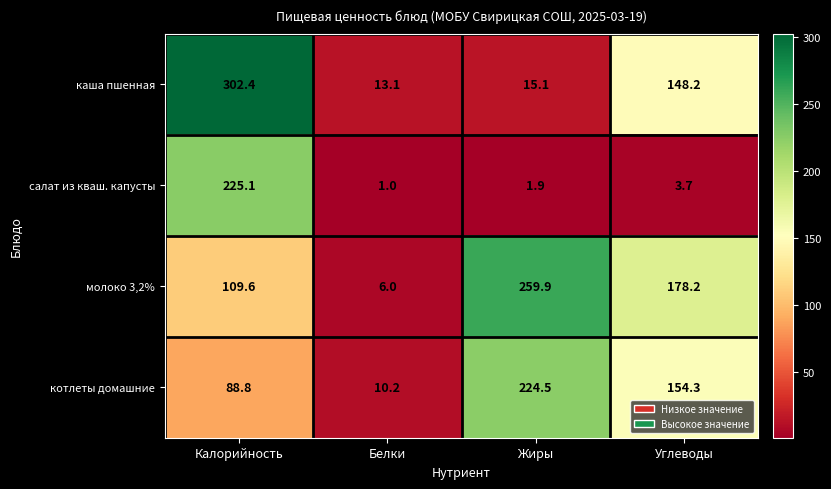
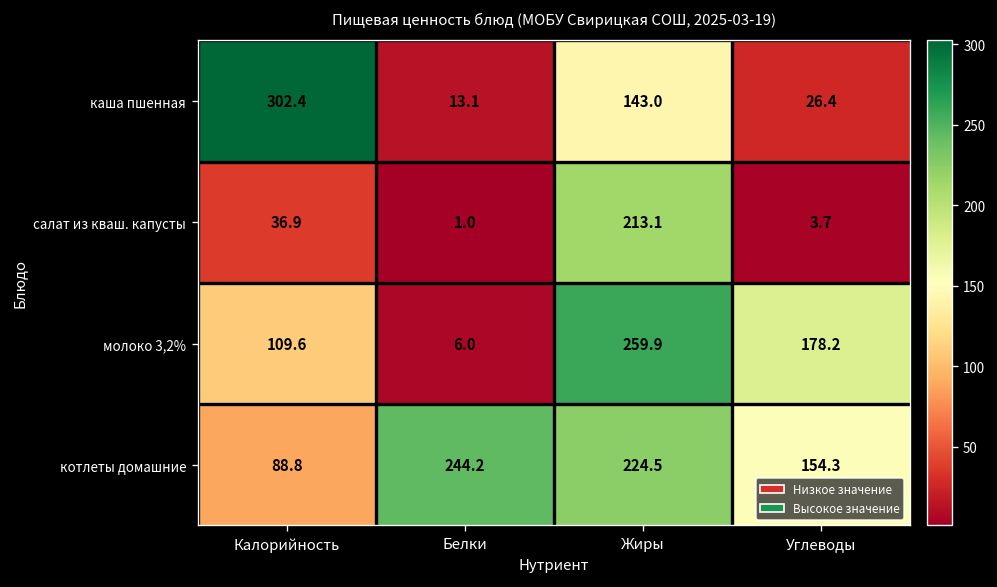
  {
    "каша пшенная": {
      "Калорийность": 302.4,
      "Белки": 13.1,
-     "Жиры": 15.1,
-     "Углеводы": 148.2
+     "Жиры": 143.0,
+     "Углеводы": 26.4
    },
    "салат из кваш. капусты": {
-     "Калорийность": 225.1,
+     "Калорийность": 36.9,
      "Белки": 1.0,
-     "Жиры": 1.9,
+     "Жиры": 213.1,
      "Углеводы": 3.7
    },
    "молоко 3,2%": {
      "Калорийность": 109.6,
      "Белки": 6.0,
      "Жиры": 259.9,
      "Углеводы": 178.2
    },
    "котлеты домашние": {
      "Калорийность": 88.8,
-     "Белки": 10.2,
+     "Белки": 244.2,
      "Жиры": 224.5,
      "Углеводы": 154.3
    }
  }
